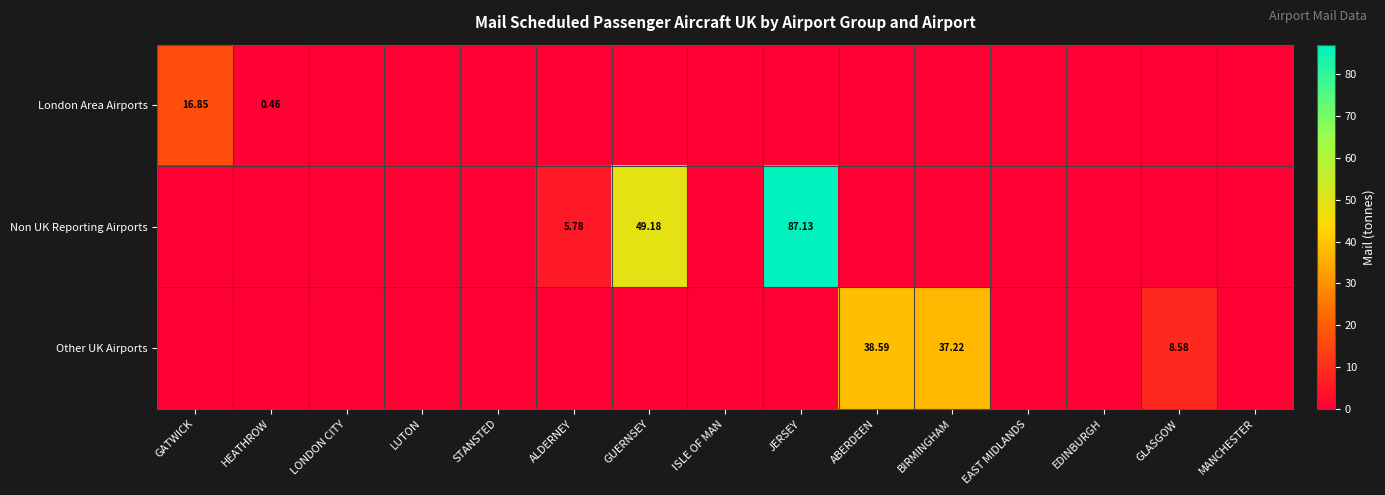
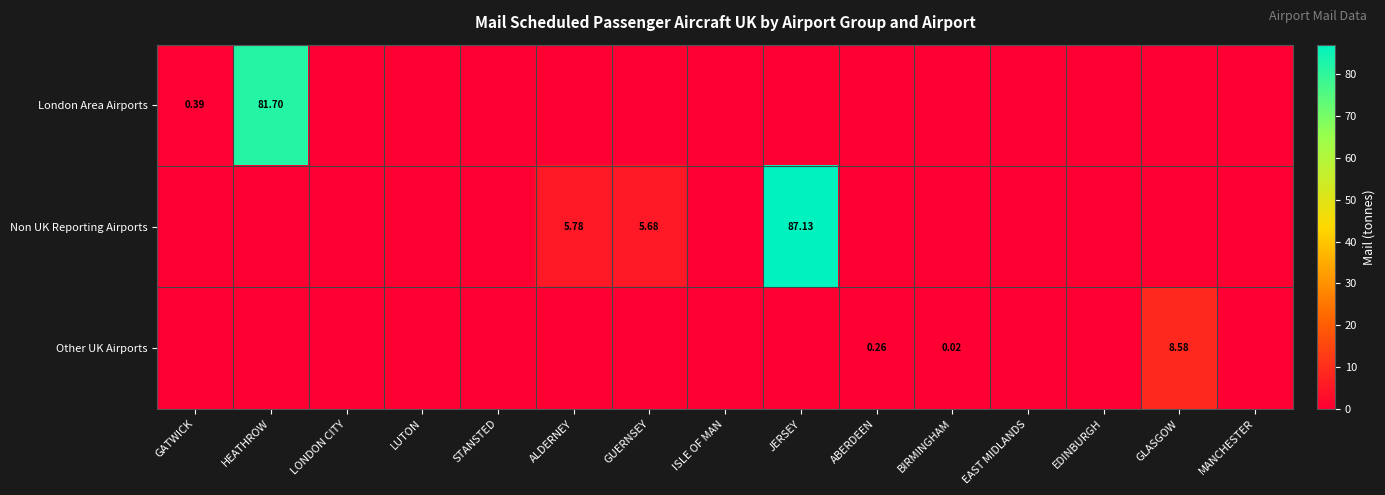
  {
    "London Area Airports": {
-     "GATWICK": 16.85,
-     "HEATHROW": 0.46
+     "GATWICK": 0.39,
+     "HEATHROW": 81.70
    },
    "Non UK Reporting Airports": {
      "ALDERNEY": 5.78,
-     "GUERNSEY": 49.18,
+     "GUERNSEY": 5.68,
      "JERSEY": 87.13
    },
    "Other UK Airports": {
-     "ABERDEEN": 38.59,
-     "BIRMINGHAM": 37.22,
+     "ABERDEEN": 0.26,
+     "BIRMINGHAM": 0.02,
      "GLASGOW": 8.58
    }
  }
